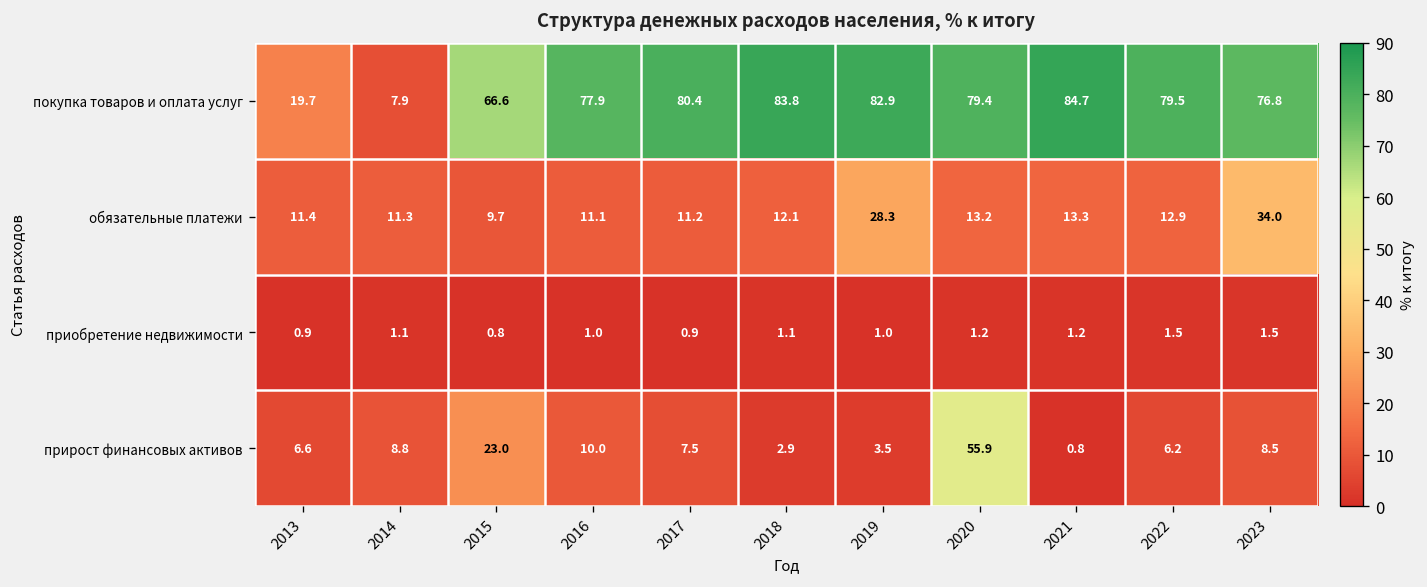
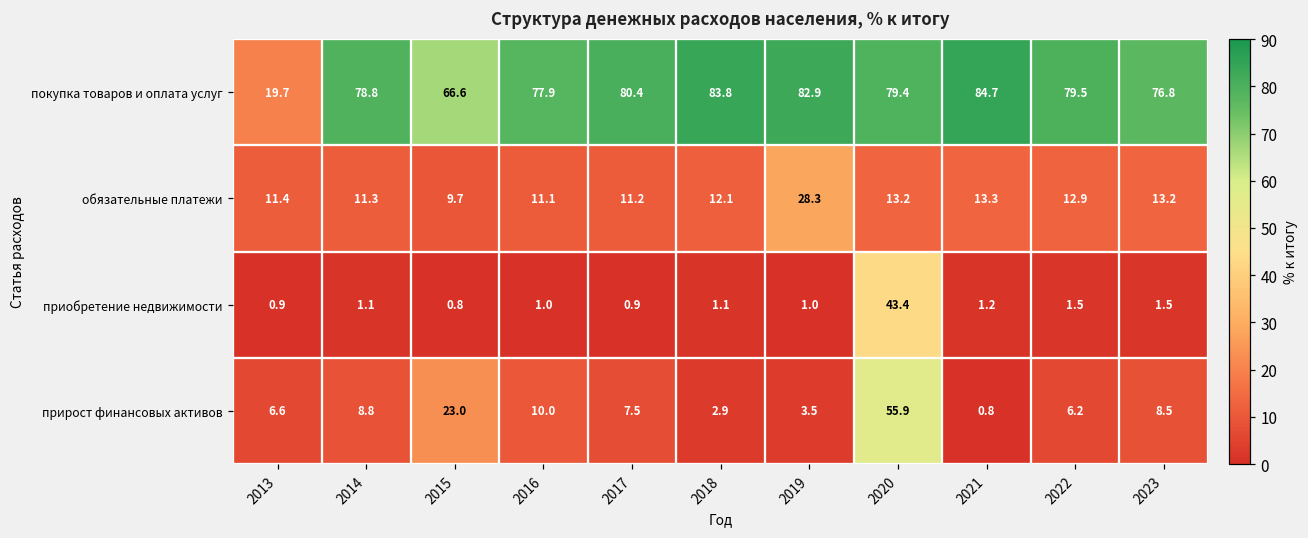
  {
    "покупка товаров и оплата услуг": {
      "2013": 19.7,
-     "2014": 7.9,
+     "2014": 78.8,
      "2015": 66.6,
      "2016": 77.9,
      "2017": 80.4,
      "2018": 83.8,
      "2019": 82.9,
      "2020": 79.4,
      "2021": 84.7,
      "2022": 79.5,
      "2023": 76.8
    },
    "обязательные платежи": {
      "2013": 11.4,
      "2014": 11.3,
      "2015": 9.7,
      "2016": 11.1,
      "2017": 11.2,
      "2018": 12.1,
      "2019": 28.3,
      "2020": 13.2,
      "2021": 13.3,
      "2022": 12.9,
-     "2023": 34.0
+     "2023": 13.2
    },
    "приобретение недвижимости": {
      "2013": 0.9,
      "2014": 1.1,
      "2015": 0.8,
      "2016": 1.0,
      "2017": 0.9,
      "2018": 1.1,
      "2019": 1.0,
-     "2020": 1.2,
+     "2020": 43.4,
      "2021": 1.2,
      "2022": 1.5,
      "2023": 1.5
    },
    "прирост финансовых активов": {
      "2013": 6.6,
      "2014": 8.8,
      "2015": 23.0,
      "2016": 10.0,
      "2017": 7.5,
      "2018": 2.9,
      "2019": 3.5,
      "2020": 55.9,
      "2021": 0.8,
      "2022": 6.2,
      "2023": 8.5
    }
  }
